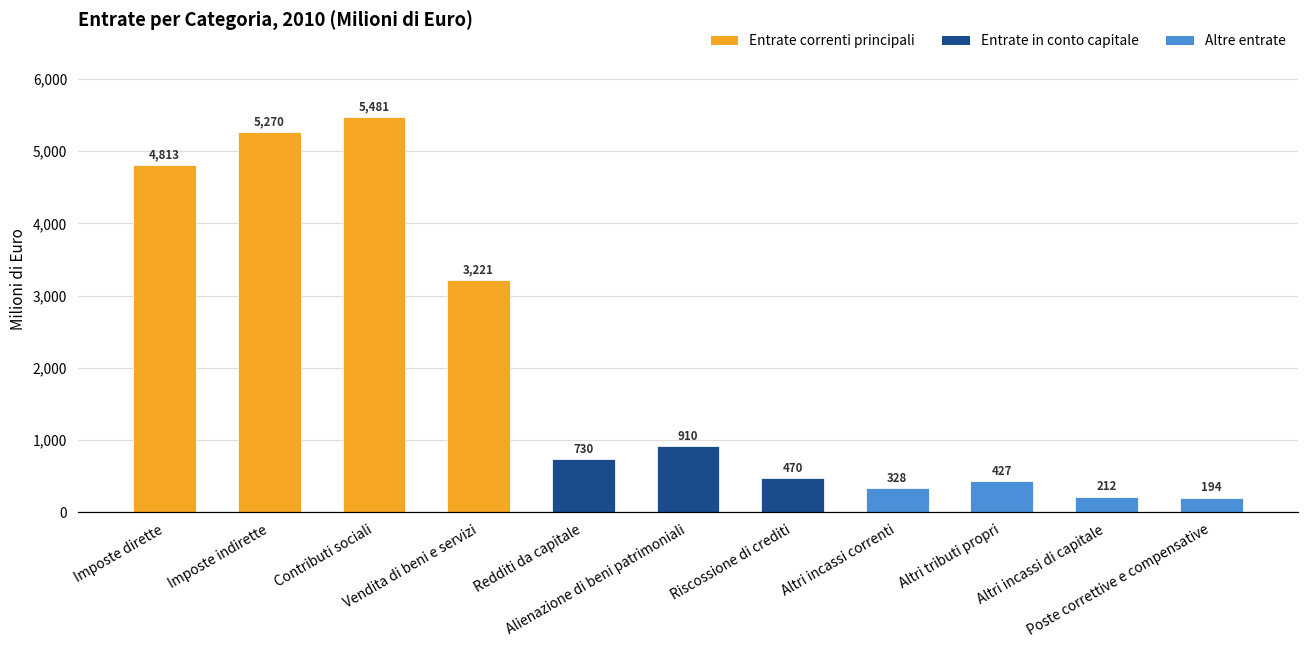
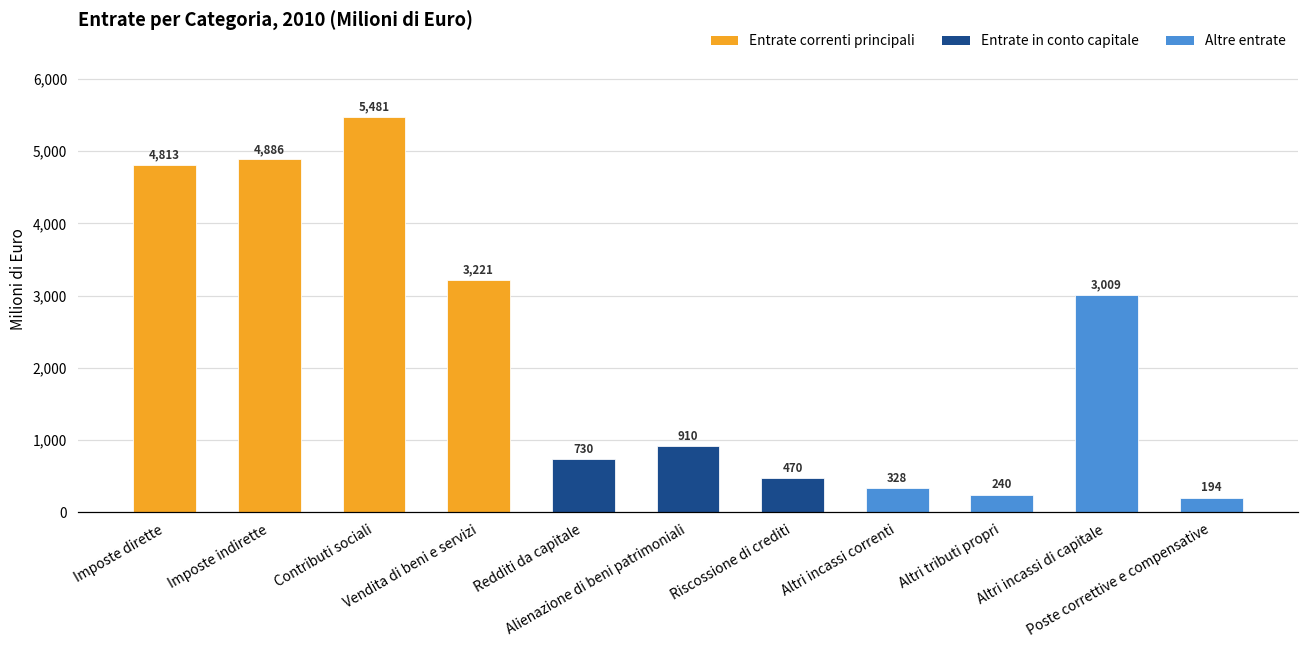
  {
    "Imposte dirette": "4,813",
-   "Imposte indirette": "5,270",
+   "Imposte indirette": "4,886",
    "Contributi sociali": "5,481",
    "Vendita di beni e servizi": "3,221",
    "Redditi da capitale": "730",
    "Alienazione di beni patrimoniali": "910",
    "Riscossione di crediti": "470",
    "Altri incassi correnti": "328",
-   "Altri tributi propri": "427",
-   "Altri incassi di capitale": "212",
+   "Altri tributi propri": "240",
+   "Altri incassi di capitale": "3,009",
    "Poste correttive e compensative": "194"
  }
